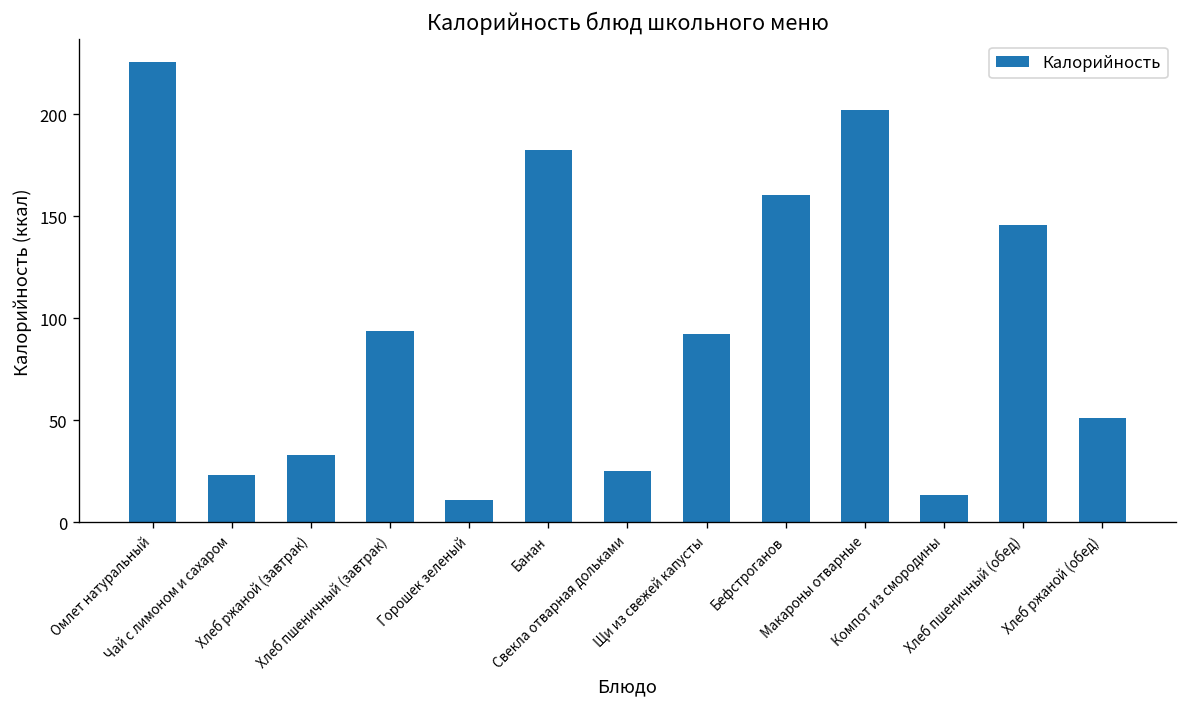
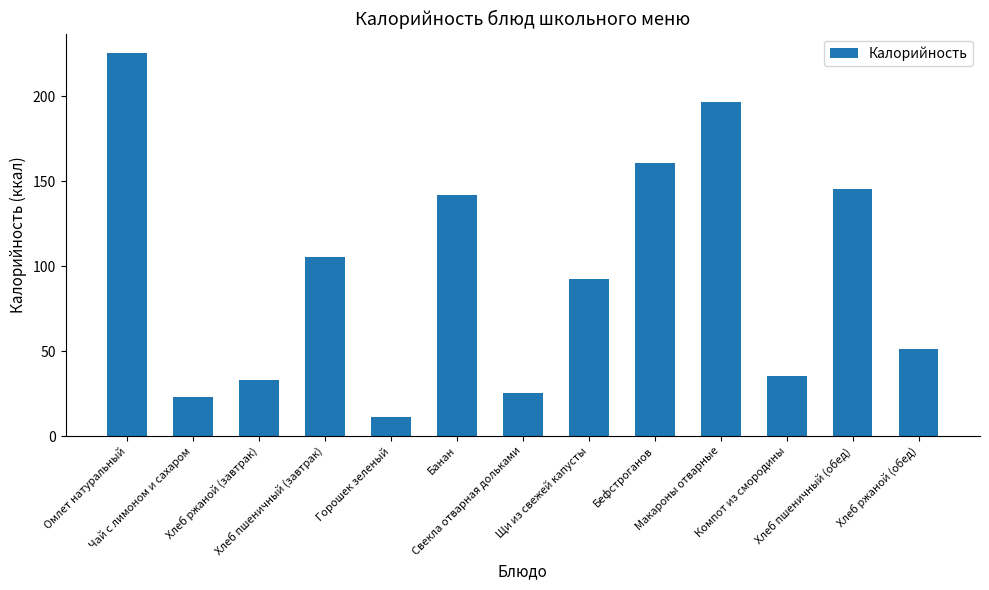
  {
    "Омлет натуральный": 226,
    "Чай с лимоном и сахаром": 23,
    "Хлеб ржаной (завтрак)": 33,
-   "Хлеб пшеничный (завтрак)": 94,
+   "Хлеб пшеничный (завтрак)": 106,
    "Горошек зеленый": 11,
-   "Банан": 183,
+   "Банан": 142,
    "Свекла отварная дольками": 25,
    "Щи из свежей капусты": 92,
    "Бефстроганов": 160,
-   "Макароны отварные": 202,
-   "Компот из смородины": 13,
+   "Макароны отварные": 197,
+   "Компот из смородины": 36,
    "Хлеб пшеничный (обед)": 146,
    "Хлеб ржаной (обед)": 51
  }
